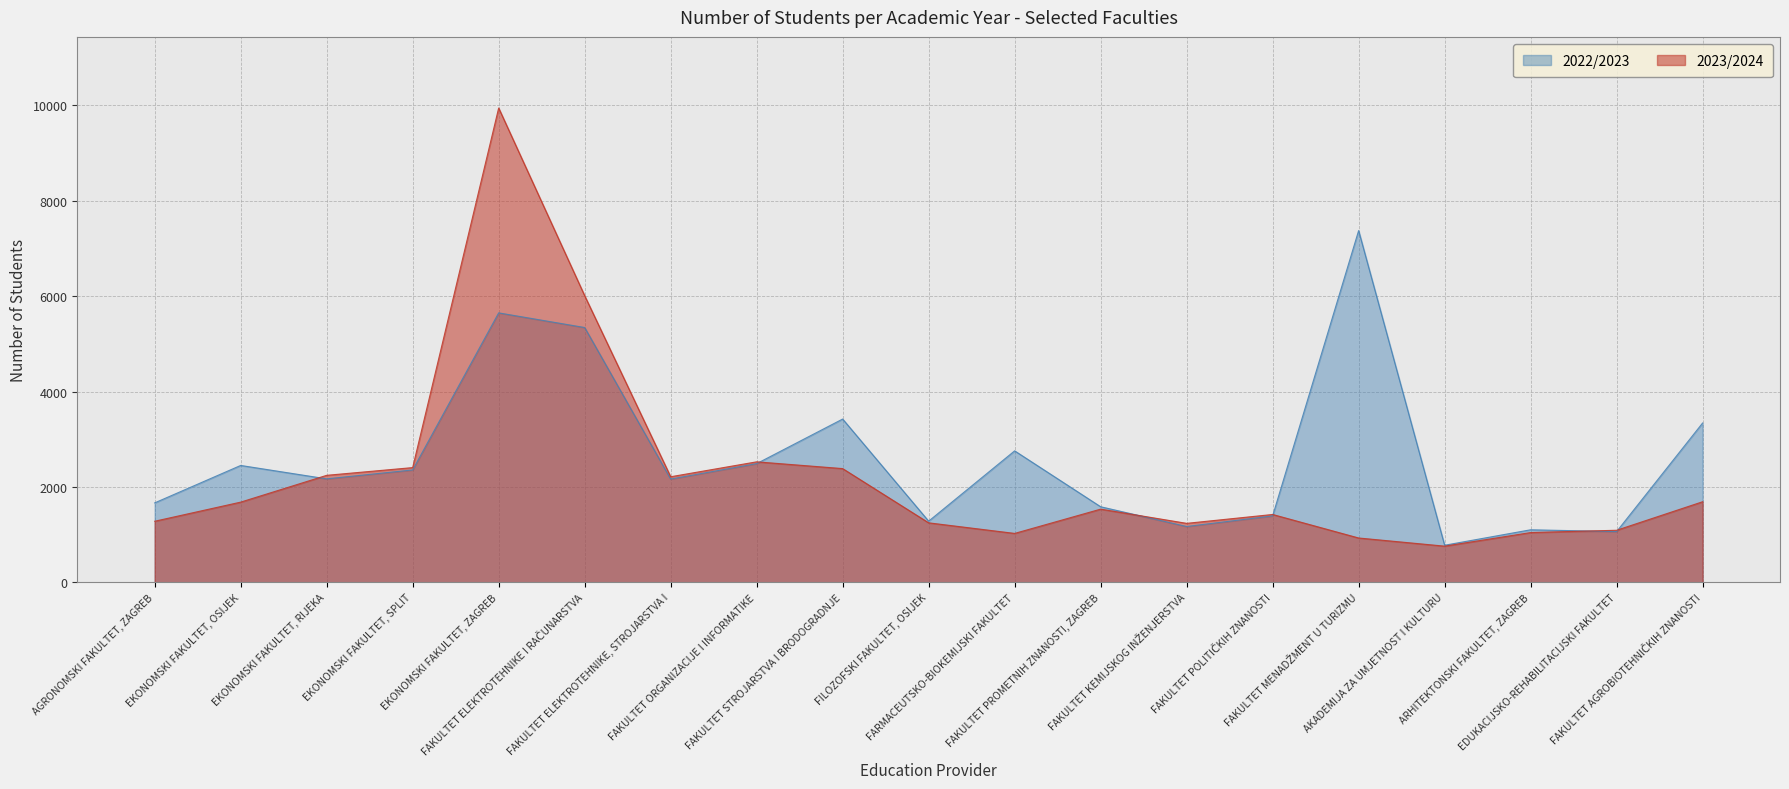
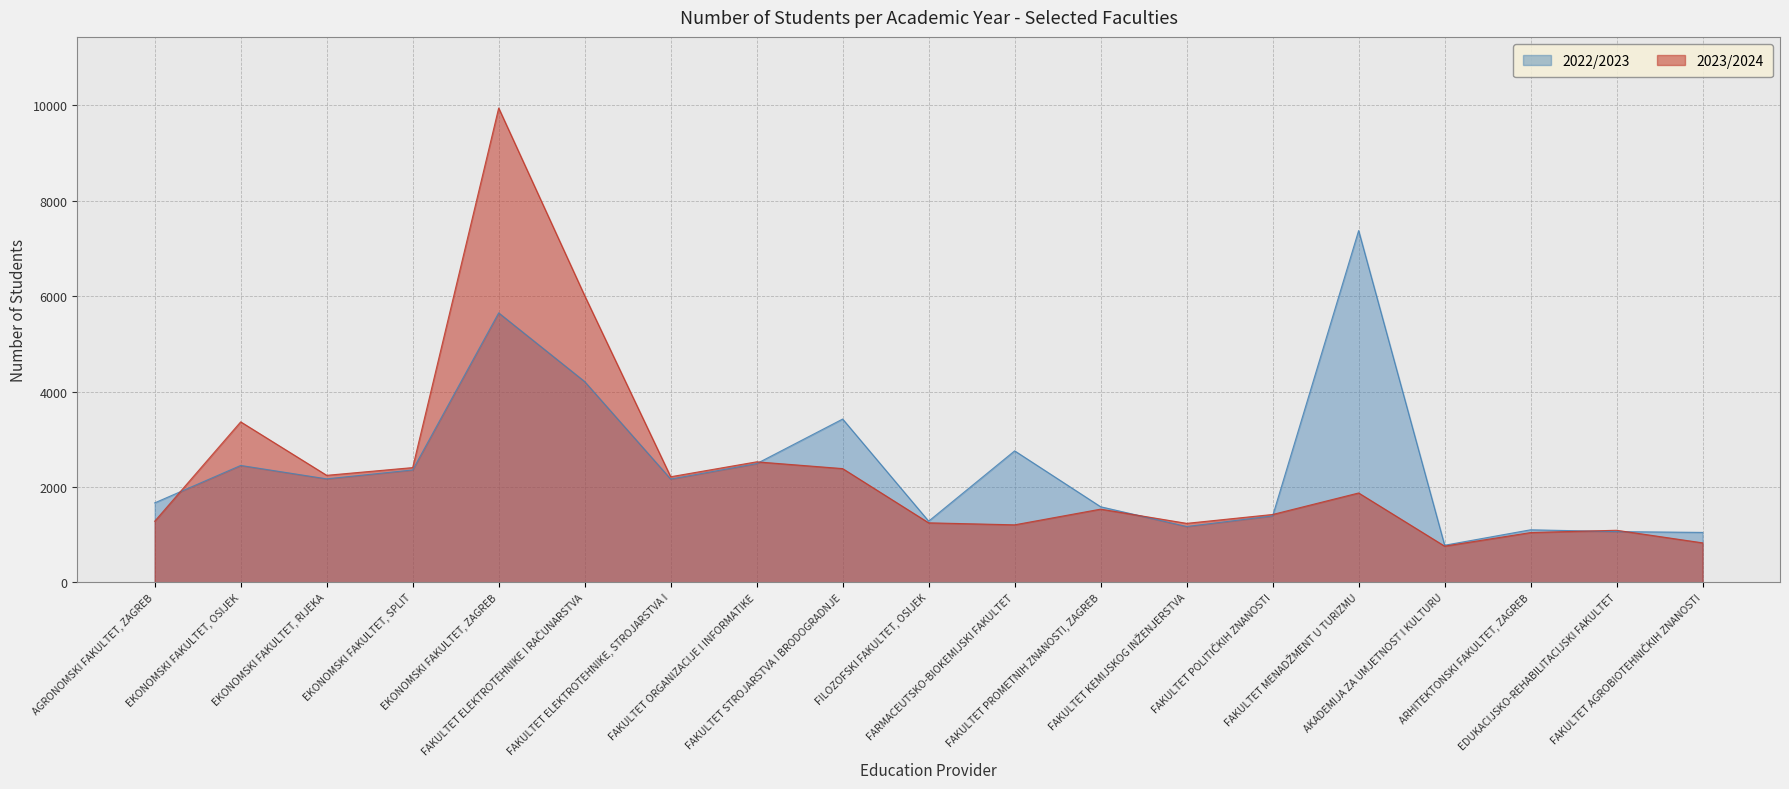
  {
    "2022/2023": {
      "AGRONOMSKI FAKULTET, ZAGREB": 1700,
      "EKONOMSKI FAKULTET, OSIJEK": 2500,
      "EKONOMSKI FAKULTET, RIJEKA": 2200,
      "EKONOMSKI FAKULTET, ZAGREB": 5600,
-     "FAKULTET ELEKTROTEHNIKE I RAČUNARSTVA": 5300,
+     "FAKULTET ELEKTROTEHNIKE I RAČUNARSTVA": 4200,
      "FAKULTET STROJARSTVA I BRODOGRADNJE": 3400,
      "FARMACEUTSKO-BIOKEMIJSKI FAKULTET": 2800,
      "FAKULTET KEMIJSKOG INŽENJERSTVA": 1200,
      "FAKULTET MENADŽMENT U TURIZMU": 7400,
      "ARHITEKTONSKI FAKULTET, ZAGREB": 1100,
-     "FAKULTET AGROBIOTEHNIČKIH ZNANOSTI": 3300
+     "FAKULTET AGROBIOTEHNIČKIH ZNANOSTI": 1000
    },
    "2023/2024": {
      "AGRONOMSKI FAKULTET, ZAGREB": 1300,
-     "EKONOMSKI FAKULTET, OSIJEK": 1700,
+     "EKONOMSKI FAKULTET, OSIJEK": 3400,
      "EKONOMSKI FAKULTET, RIJEKA": 2200,
      "EKONOMSKI FAKULTET, ZAGREB": 9900,
      "FAKULTET ELEKTROTEHNIKE I RAČUNARSTVA": 6000,
      "FAKULTET STROJARSTVA I BRODOGRADNJE": 2400,
-     "FARMACEUTSKO-BIOKEMIJSKI FAKULTET": 1000,
+     "FARMACEUTSKO-BIOKEMIJSKI FAKULTET": 1200,
      "FAKULTET KEMIJSKOG INŽENJERSTVA": 1200,
-     "FAKULTET MENADŽMENT U TURIZMU": 900,
+     "FAKULTET MENADŽMENT U TURIZMU": 1900,
      "ARHITEKTONSKI FAKULTET, ZAGREB": 1000,
-     "FAKULTET AGROBIOTEHNIČKIH ZNANOSTI": 1700
+     "FAKULTET AGROBIOTEHNIČKIH ZNANOSTI": 800
    }
  }
